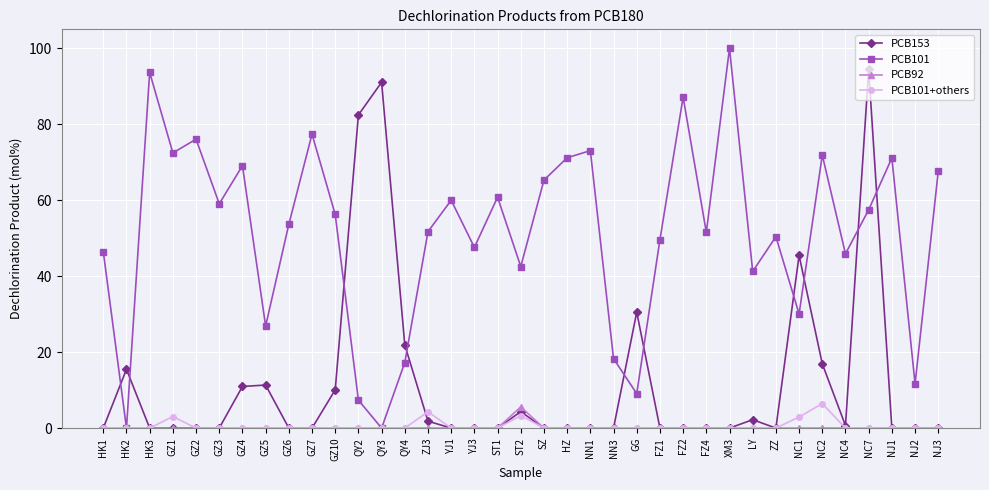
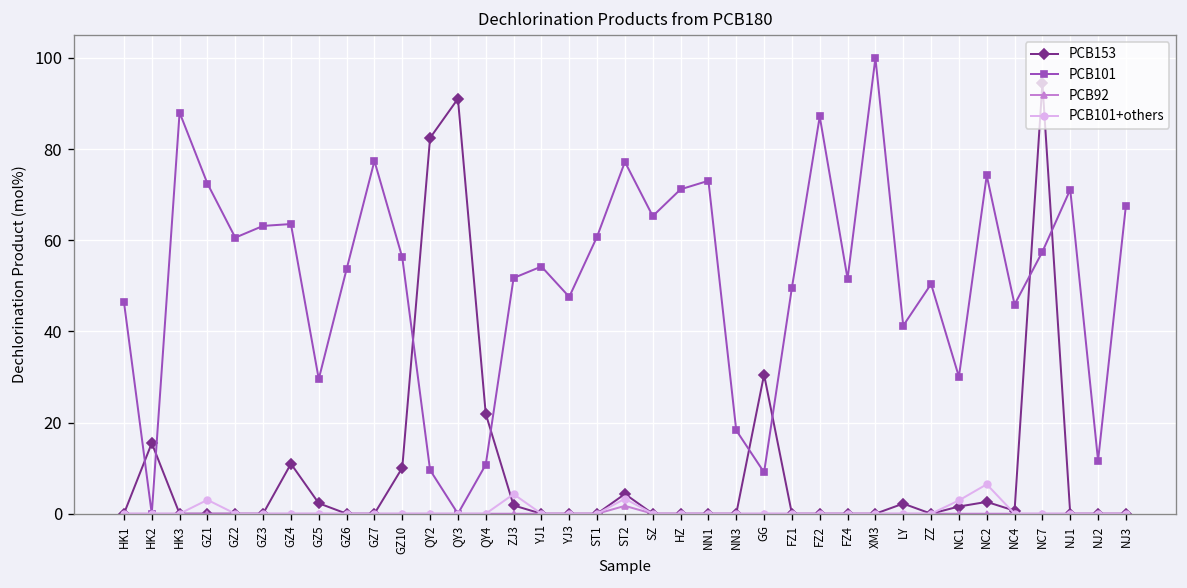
  {
    "PCB153": {
      "HK2": 15,
      "GZ4": 11,
-     "GZ5": 11,
+     "GZ5": 2,
      "GZ10": 10,
      "QY2": 82,
      "QY3": 91,
      "QY4": 22,
      "ZJ3": 2,
      "ST2": 4,
      "GG": 31,
      "LY": 2,
-     "NC1": 45,
-     "NC2": 17
+     "NC1": 2,
+     "NC2": 3
    },
    "PCB101": {
      "HK1": 46,
-     "HK3": 94,
+     "HK3": 88,
      "GZ1": 72,
-     "GZ2": 76,
-     "GZ3": 59,
-     "GZ4": 69,
-     "GZ5": 27,
+     "GZ2": 61,
+     "GZ3": 63,
+     "GZ4": 64,
+     "GZ5": 30,
      "GZ6": 54,
      "GZ7": 77,
      "GZ10": 56,
-     "QY2": 7,
-     "QY4": 17,
+     "QY2": 10,
+     "QY4": 11,
      "ZJ3": 52,
-     "YJ1": 60,
+     "YJ1": 54,
      "YJ3": 48,
      "ST1": 61,
-     "ST2": 43,
+     "ST2": 77,
      "SZ": 65,
      "HZ": 71,
      "NN1": 73,
      "NN3": 18,
      "GG": 9,
      "FZ1": 50,
      "FZ2": 87,
      "FZ4": 52,
      "XM3": 100,
      "LY": 41,
      "ZZ": 50,
      "NC1": 30,
-     "NC2": 72,
+     "NC2": 74,
      "NC4": 46,
      "NC7": 57,
      "NJ1": 71,
      "NJ2": 12,
      "NJ3": 68
    },
    "PCB92": {
      "ZJ3": 0,
-     "ST2": 6,
+     "ST2": 2,
      "NC1": 0,
      "NC2": 0
    },
    "PCB101+others": {
      "GZ1": 3,
      "ZJ3": 4,
      "ST2": 3,
      "NC1": 3,
      "NC2": 6
    }
  }
